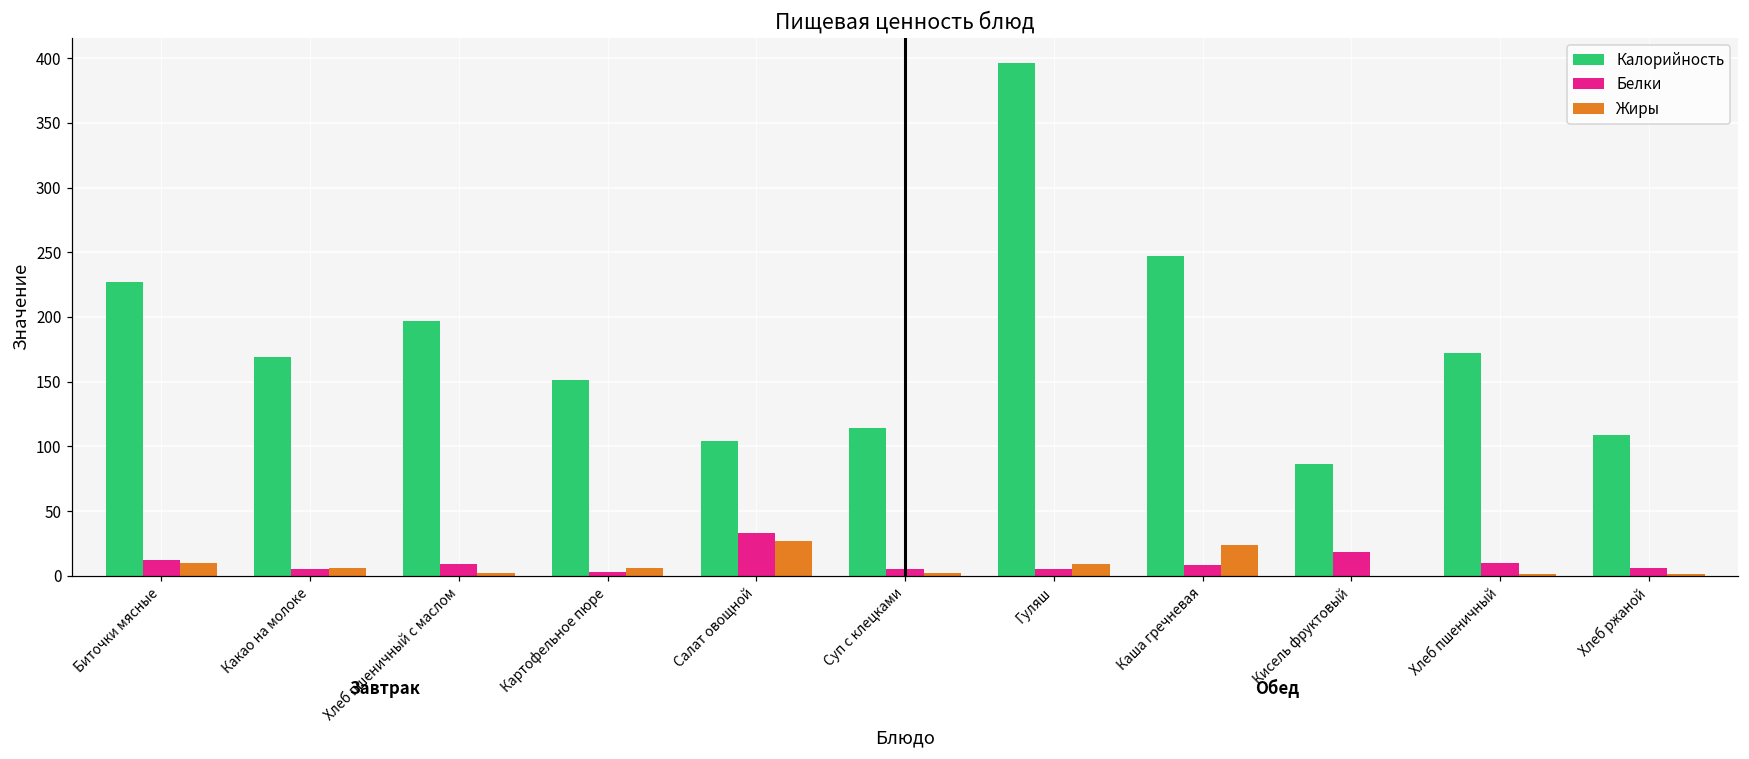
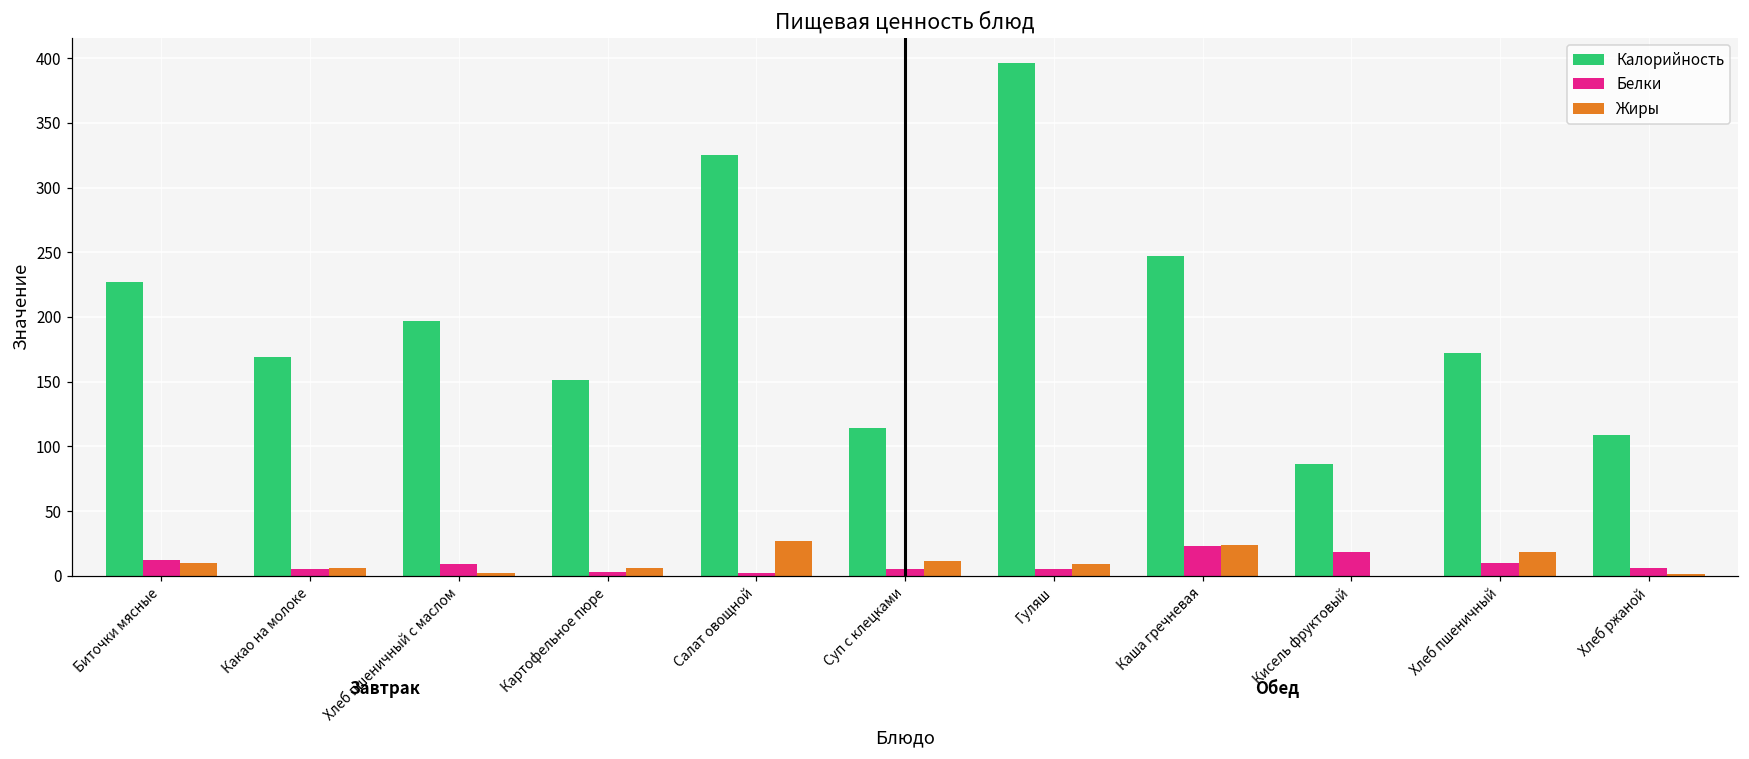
  {
    "Калорийность": {
      "Биточки мясные": 227,
      "Какао на молоке": 169,
      "Хлеб пшеничный с маслом": 197,
      "Картофельное пюре": 151,
-     "Салат овощной": 104,
+     "Салат овощной": 325,
      "Суп с клецками": 114,
      "Гуляш": 396,
      "Каша гречневая": 247,
      "Кисель фруктовый": 86,
      "Хлеб пшеничный": 172,
      "Хлеб ржаной": 109
    },
    "Белки": {
      "Биточки мясные": 12,
      "Какао на молоке": 5,
      "Хлеб пшеничный с маслом": 9,
      "Картофельное пюре": 3,
-     "Салат овощной": 33,
+     "Салат овощной": 2,
      "Суп с клецками": 5,
      "Гуляш": 5,
-     "Каша гречневая": 8,
+     "Каша гречневая": 23,
      "Кисель фруктовый": 18,
      "Хлеб пшеничный": 10,
      "Хлеб ржаной": 6
    },
    "Жиры": {
      "Биточки мясные": 10,
      "Какао на молоке": 6,
      "Картофельное пюре": 6,
      "Салат овощной": 27,
-     "Суп с клецками": 2,
+     "Суп с клецками": 11,
      "Гуляш": 9,
      "Каша гречневая": 24,
      "Кисель фруктовый": 0,
-     "Хлеб пшеничный": 1
+     "Хлеб пшеничный": 18
    }
  }
